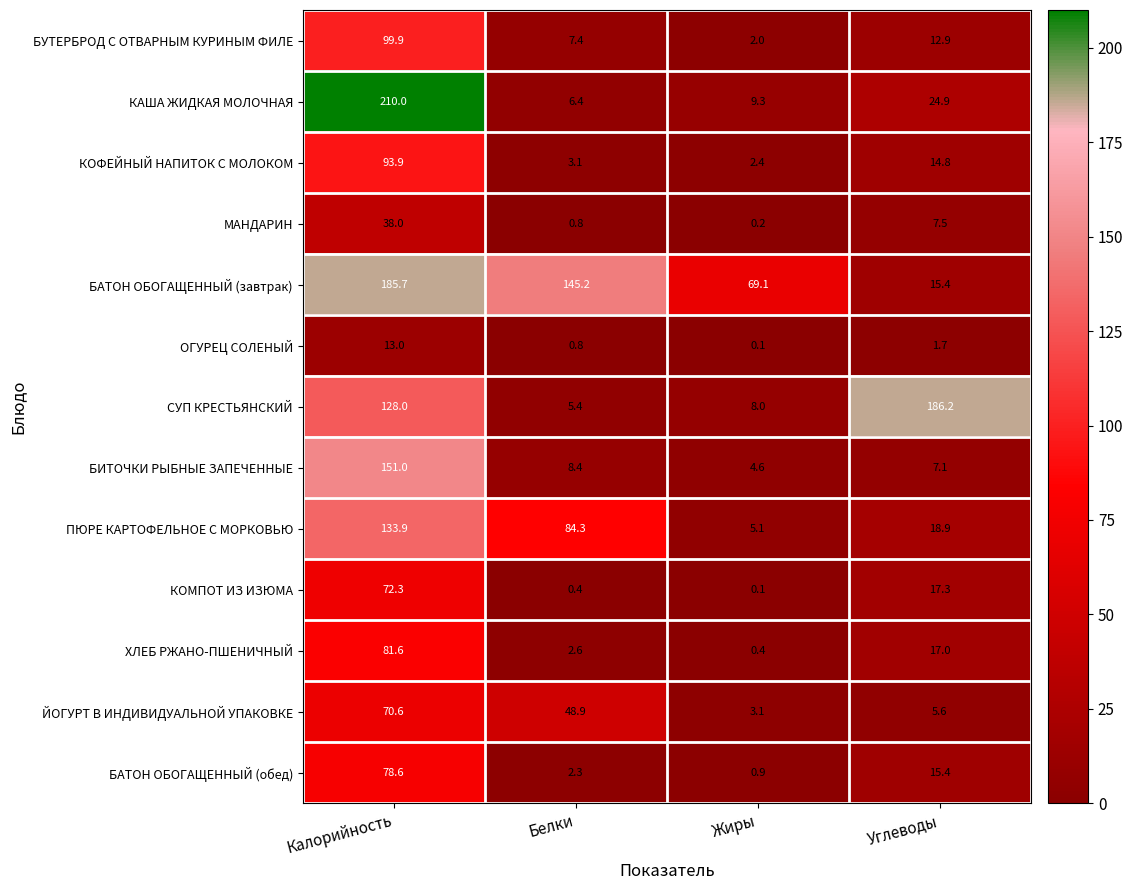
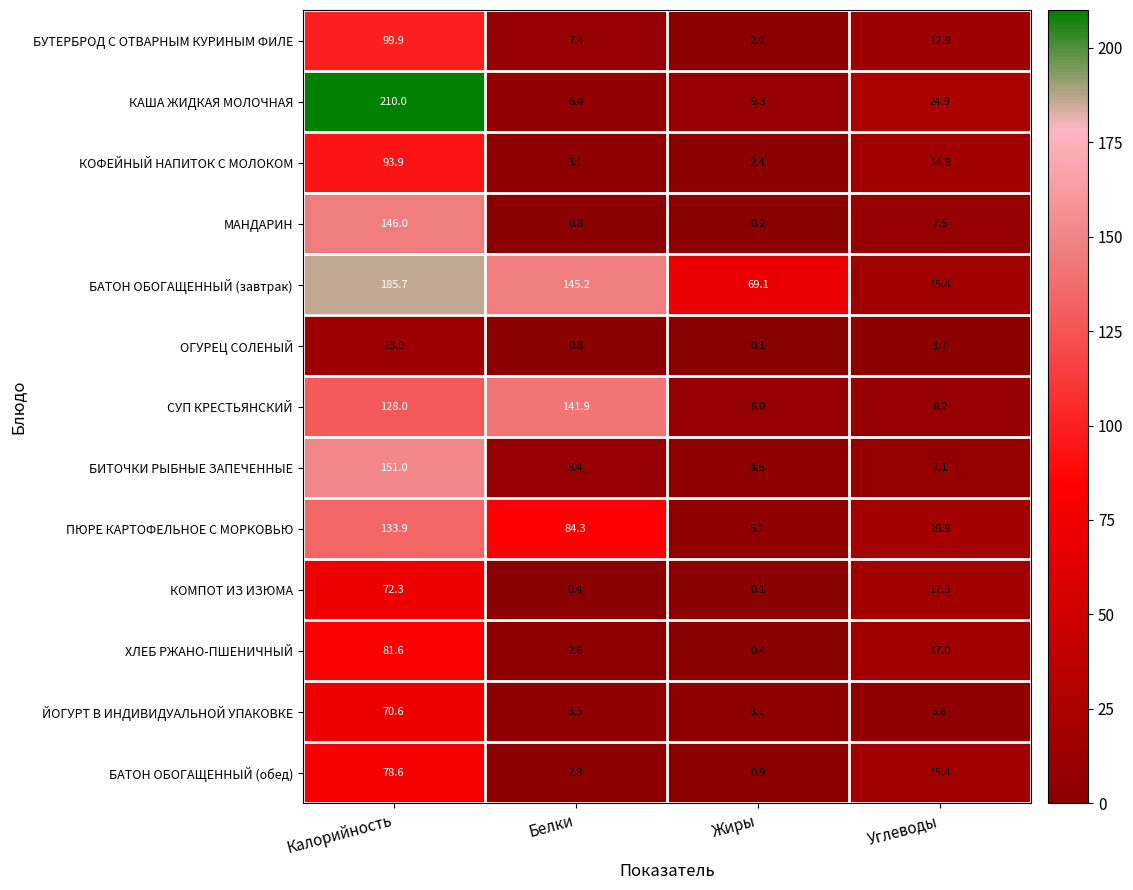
  {
    "БУТЕРБРОД С ОТВАРНЫМ КУРИНЫМ ФИЛЕ": {
      "Калорийность": 99.9,
      "Белки": 7.4,
      "Жиры": 2.0,
      "Углеводы": 12.9
    },
    "КАША ЖИДКАЯ МОЛОЧНАЯ": {
      "Калорийность": 210.0,
      "Белки": 6.4,
      "Жиры": 9.3,
      "Углеводы": 24.9
    },
    "КОФЕЙНЫЙ НАПИТОК С МОЛОКОМ": {
      "Калорийность": 93.9,
      "Белки": 3.1,
      "Жиры": 2.4,
      "Углеводы": 14.8
    },
    "МАНДАРИН": {
-     "Калорийность": 38.0,
+     "Калорийность": 146.0,
      "Белки": 0.8,
      "Жиры": 0.2,
      "Углеводы": 7.5
    },
    "БАТОН ОБОГАЩЕННЫЙ (завтрак)": {
      "Калорийность": 185.7,
      "Белки": 145.2,
      "Жиры": 69.1,
      "Углеводы": 15.4
    },
    "ОГУРЕЦ СОЛЕНЫЙ": {
      "Калорийность": 13.0,
      "Белки": 0.8,
      "Жиры": 0.1,
      "Углеводы": 1.7
    },
    "СУП КРЕСТЬЯНСКИЙ": {
      "Калорийность": 128.0,
-     "Белки": 5.4,
+     "Белки": 141.9,
      "Жиры": 8.0,
-     "Углеводы": 186.2
+     "Углеводы": 8.2
    },
    "БИТОЧКИ РЫБНЫЕ ЗАПЕЧЕННЫЕ": {
      "Калорийность": 151.0,
      "Белки": 8.4,
      "Жиры": 4.6,
      "Углеводы": 7.1
    },
    "ПЮРЕ КАРТОФЕЛЬНОЕ С МОРКОВЬЮ": {
      "Калорийность": 133.9,
      "Белки": 84.3,
      "Жиры": 5.1,
      "Углеводы": 18.9
    },
    "КОМПОТ ИЗ ИЗЮМА": {
      "Калорийность": 72.3,
      "Белки": 0.4,
      "Жиры": 0.1,
      "Углеводы": 17.3
    },
    "ХЛЕБ РЖАНО-ПШЕНИЧНЫЙ": {
      "Калорийность": 81.6,
      "Белки": 2.6,
      "Жиры": 0.4,
      "Углеводы": 17.0
    },
    "ЙОГУРТ В ИНДИВИДУАЛЬНОЙ УПАКОВКЕ": {
      "Калорийность": 70.6,
-     "Белки": 48.9,
+     "Белки": 3.5,
      "Жиры": 3.1,
      "Углеводы": 5.6
    },
    "БАТОН ОБОГАЩЕННЫЙ (обед)": {
      "Калорийность": 78.6,
      "Белки": 2.3,
      "Жиры": 0.9,
      "Углеводы": 15.4
    }
  }
